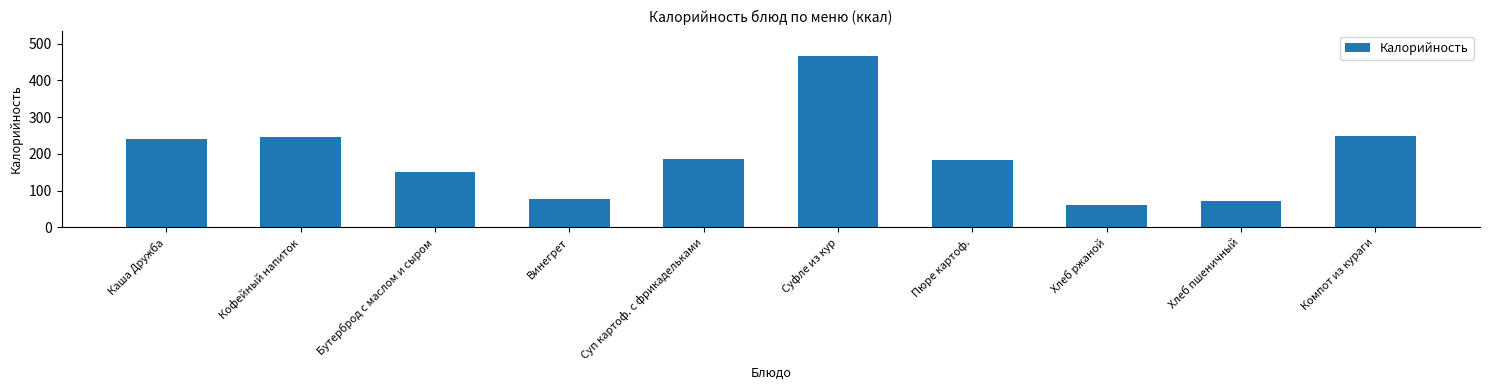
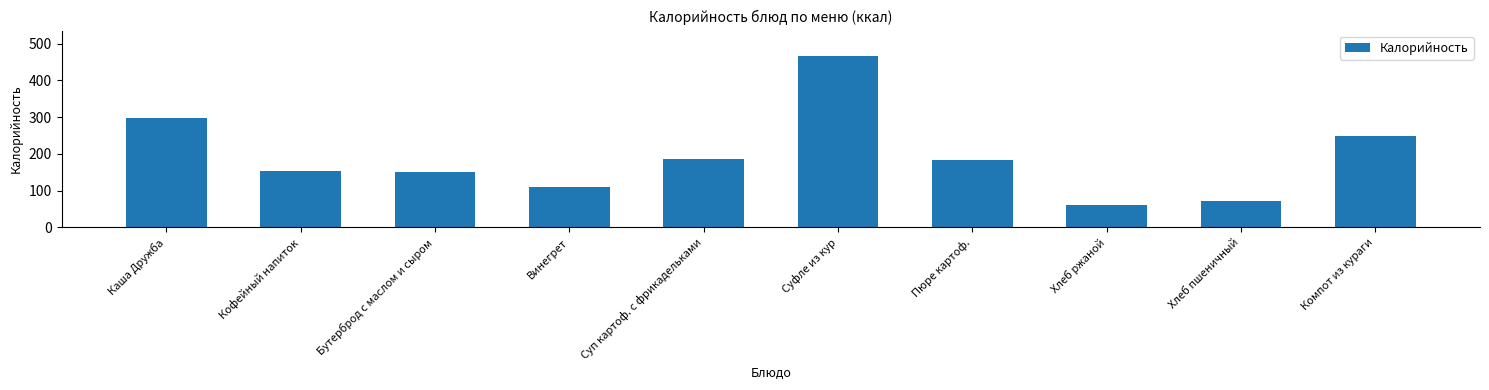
  {
-   "Каша Дружба": 240,
-   "Кофейный напиток": 250,
+   "Каша Дружба": 300,
+   "Кофейный напиток": 150,
    "Бутерброд с маслом и сыром": 150,
-   "Винегрет": 80,
+   "Винегрет": 110,
    "Суп картоф. с фрикадельками": 190,
    "Суфле из кур": 470,
    "Пюре картоф.": 180,
    "Хлеб ржаной": 60,
    "Хлеб пшеничный": 70,
    "Компот из кураги": 250
  }
